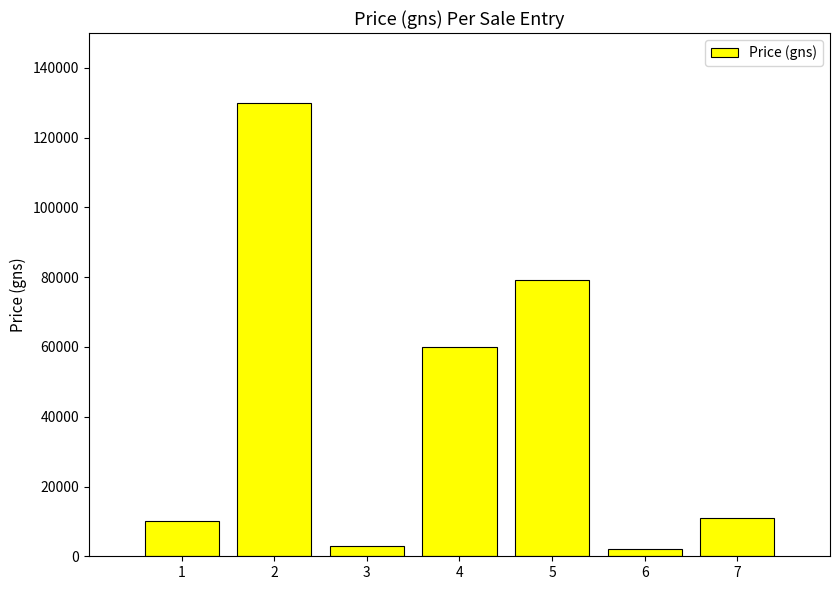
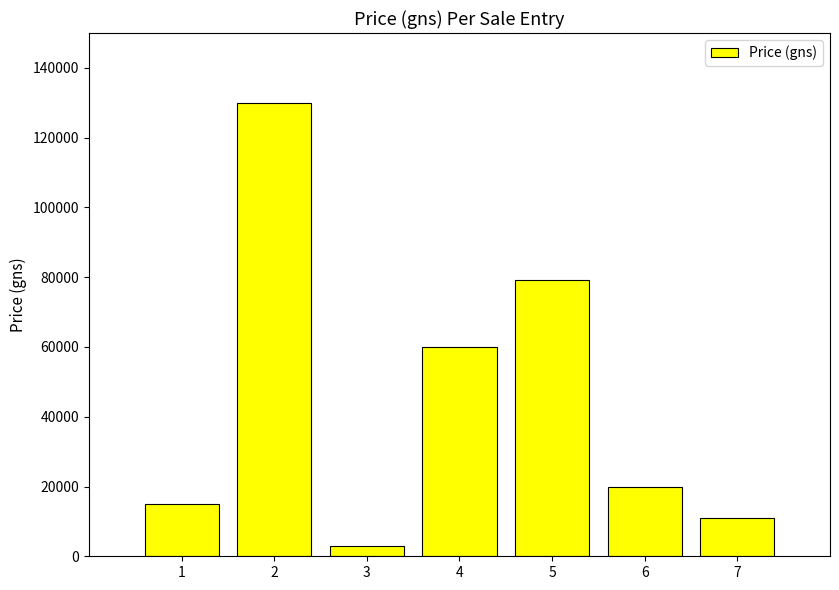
  {
-   "1": 10000,
+   "1": 15000,
    "2": 130000,
    "3": 3000,
    "4": 60000,
    "5": 79000,
-   "6": 2000,
+   "6": 20000,
    "7": 11000
  }
